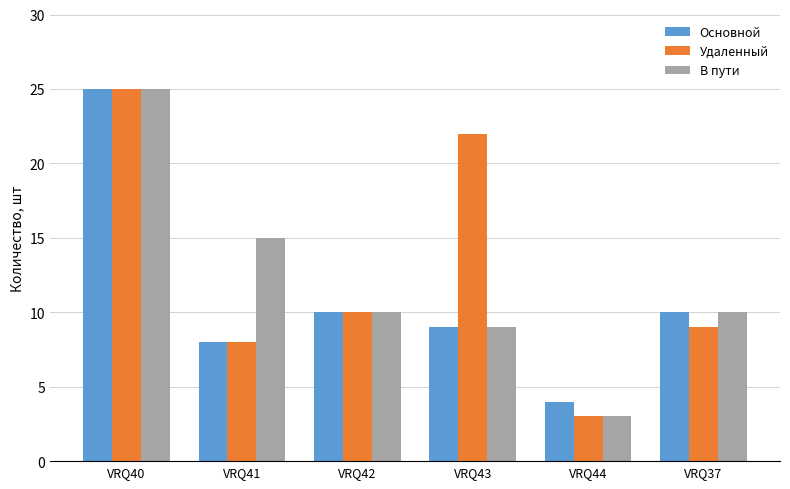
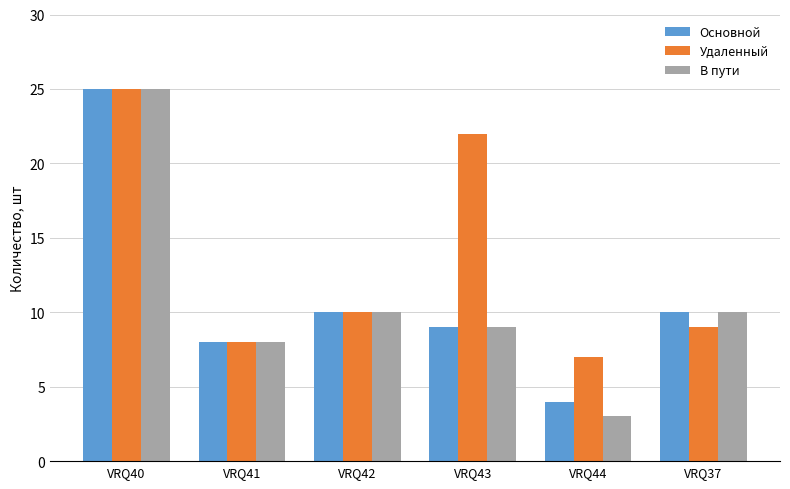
  {
    "Основной": {
      "VRQ40": 25,
      "VRQ41": 8,
      "VRQ42": 10,
      "VRQ43": 9,
      "VRQ44": 4,
      "VRQ37": 10
    },
    "Удаленный": {
      "VRQ40": 25,
      "VRQ41": 8,
      "VRQ42": 10,
      "VRQ43": 22,
-     "VRQ44": 3,
+     "VRQ44": 7,
      "VRQ37": 9
    },
    "В пути": {
      "VRQ40": 25,
-     "VRQ41": 15,
+     "VRQ41": 8,
      "VRQ42": 10,
      "VRQ43": 9,
      "VRQ44": 3,
      "VRQ37": 10
    }
  }
